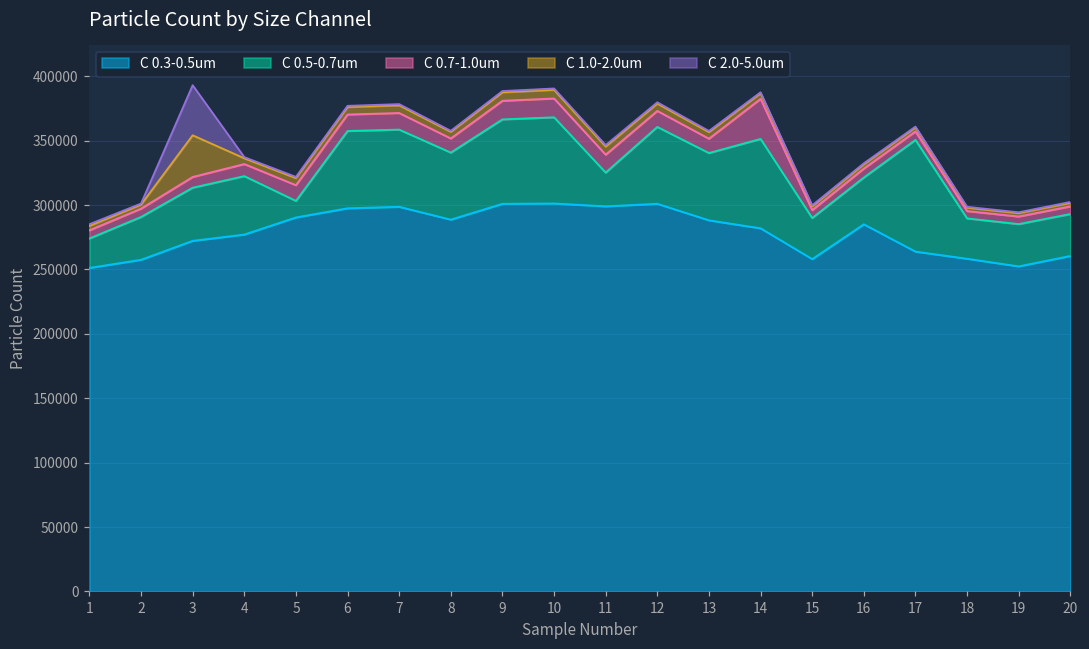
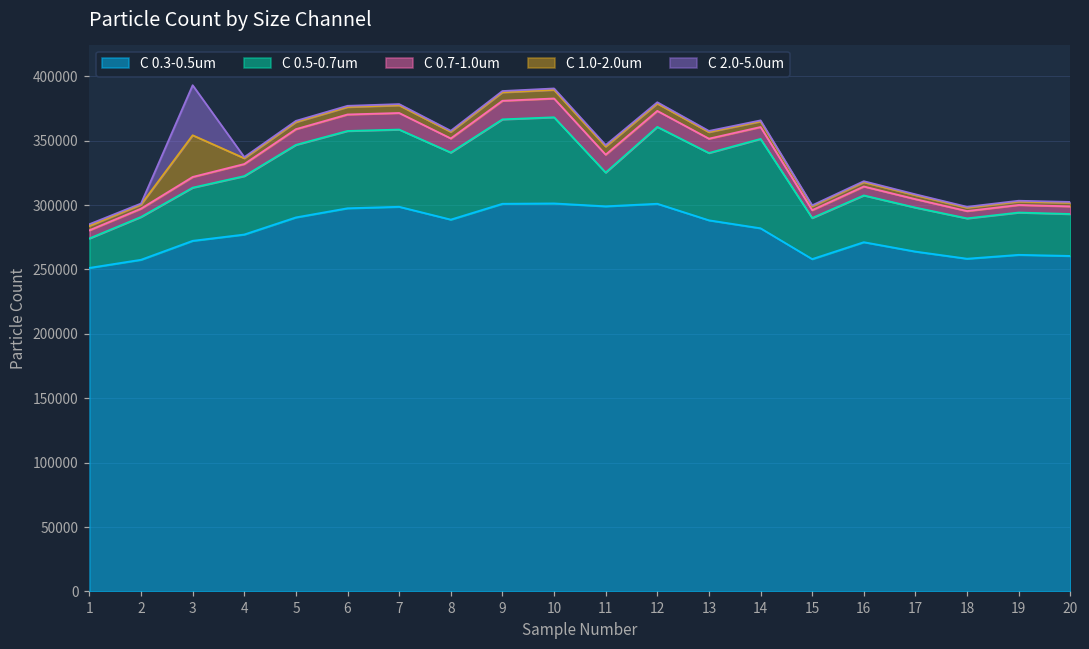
  {
    "C 0.3-0.5um": {
      "1": 251000,
      "2": 258000,
      "3": 272000,
      "4": 277000,
      "5": 290000,
      "6": 298000,
      "7": 299000,
      "8": 289000,
      "9": 301000,
      "10": 301000,
      "11": 299000,
      "12": 301000,
      "13": 288000,
      "14": 282000,
      "15": 258000,
-     "16": 285000,
+     "16": 271000,
      "17": 264000,
      "18": 258000,
-     "19": 252000,
+     "19": 261000,
      "20": 261000
    },
    "C 0.5-0.7um": {
      "1": 23000,
      "2": 33000,
      "3": 41000,
      "4": 45000,
-     "5": 13000,
+     "5": 56000,
      "6": 60000,
      "7": 60000,
      "8": 52000,
      "9": 66000,
      "10": 67000,
      "11": 26000,
      "12": 60000,
      "13": 52000,
      "14": 69000,
      "15": 32000,
      "16": 36000,
-     "17": 87000,
+     "17": 34000,
      "18": 31000,
      "19": 33000,
      "20": 33000
    },
    "C 0.7-1.0um": {
      "1": 6000,
      "2": 6000,
      "3": 8000,
      "4": 9000,
      "5": 12000,
      "6": 13000,
      "7": 13000,
      "8": 11000,
      "9": 14000,
      "10": 15000,
      "11": 14000,
      "12": 12000,
      "13": 11000,
-     "14": 31000,
+     "14": 9000,
      "15": 6000,
      "16": 7000,
      "17": 7000,
      "18": 6000,
      "19": 6000,
      "20": 6000
    },
    "C 1.0-2.0um": {
      "3": 32000
    },
    "C 2.0-5.0um": {
      "3": 39000
    }
  }
